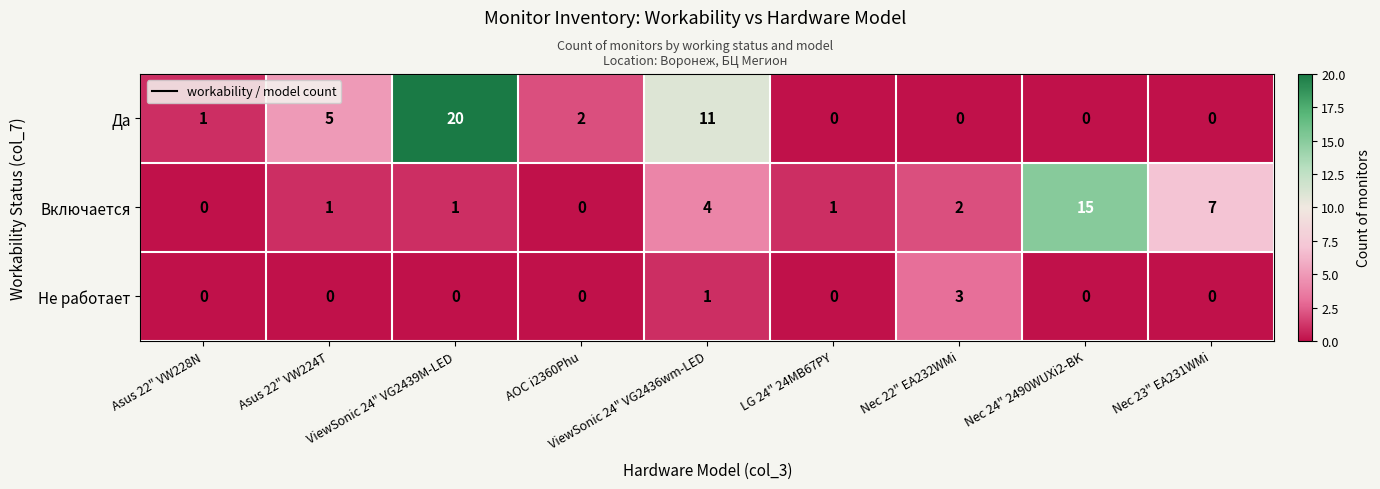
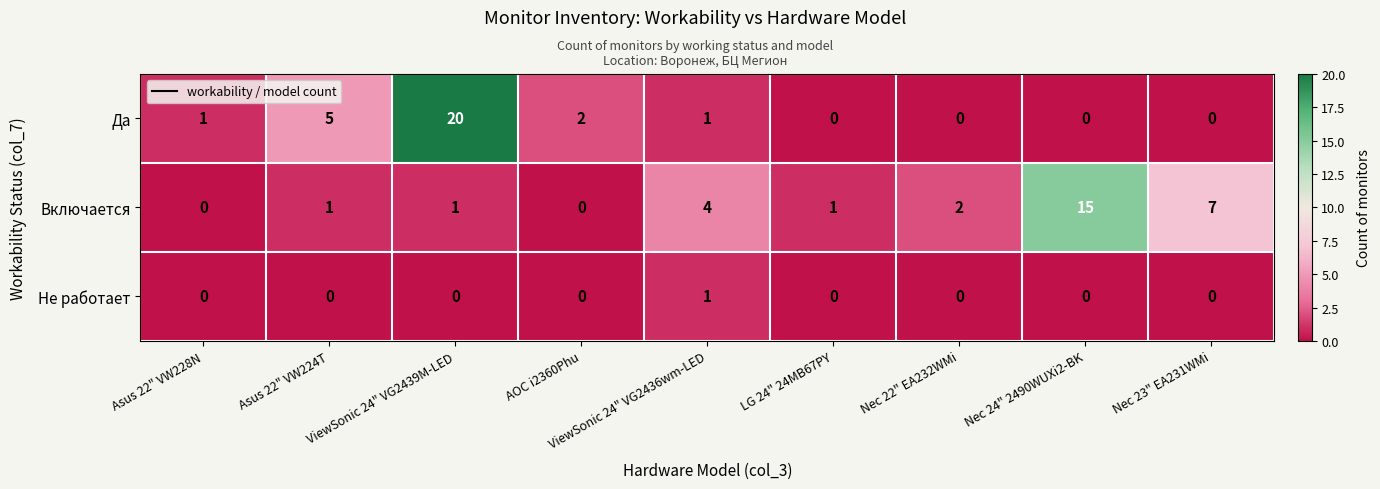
  {
    "Да": {
      "Asus 22\" VW228N": 1,
      "Asus 22\" VW224T": 5,
      "ViewSonic 24\" VG2439M-LED": 20,
      "AOC i2360Phu": 2,
-     "ViewSonic 24\" VG2436wm-LED": 11,
+     "ViewSonic 24\" VG2436wm-LED": 1,
      "LG 24\" 24MB67PY": 0,
      "Nec 22\" EA232WMi": 0,
      "Nec 24\" 2490WUXi2-BK": 0,
      "Nec 23\" EA231WMi": 0
    },
    "Включается": {
      "Asus 22\" VW228N": 0,
      "Asus 22\" VW224T": 1,
      "ViewSonic 24\" VG2439M-LED": 1,
      "AOC i2360Phu": 0,
      "ViewSonic 24\" VG2436wm-LED": 4,
      "LG 24\" 24MB67PY": 1,
      "Nec 22\" EA232WMi": 2,
      "Nec 24\" 2490WUXi2-BK": 15,
      "Nec 23\" EA231WMi": 7
    },
    "Не работает": {
      "Asus 22\" VW228N": 0,
      "Asus 22\" VW224T": 0,
      "ViewSonic 24\" VG2439M-LED": 0,
      "AOC i2360Phu": 0,
      "ViewSonic 24\" VG2436wm-LED": 1,
      "LG 24\" 24MB67PY": 0,
-     "Nec 22\" EA232WMi": 3,
+     "Nec 22\" EA232WMi": 0,
      "Nec 24\" 2490WUXi2-BK": 0,
      "Nec 23\" EA231WMi": 0
    }
  }
